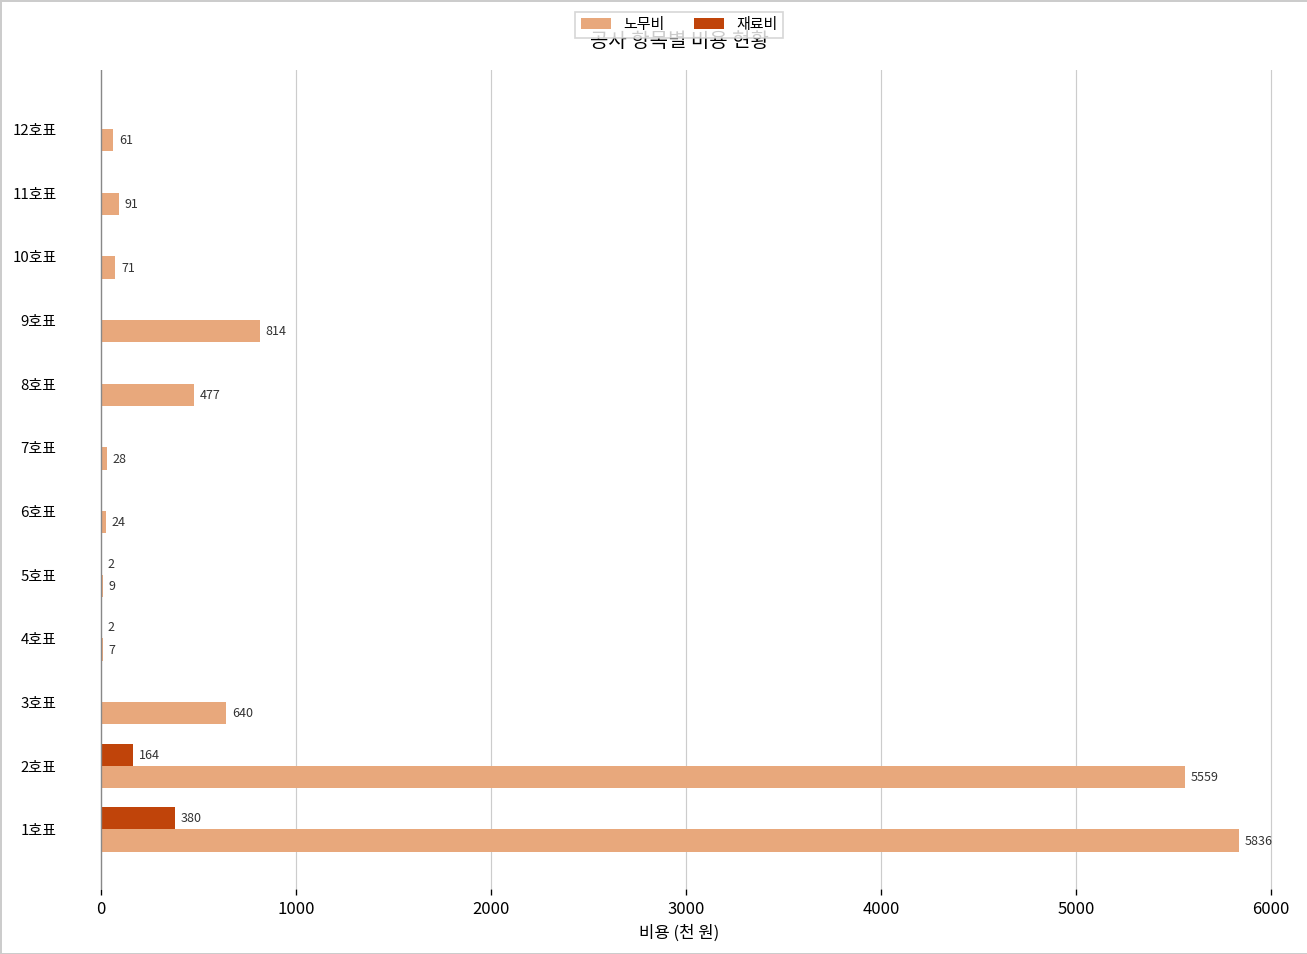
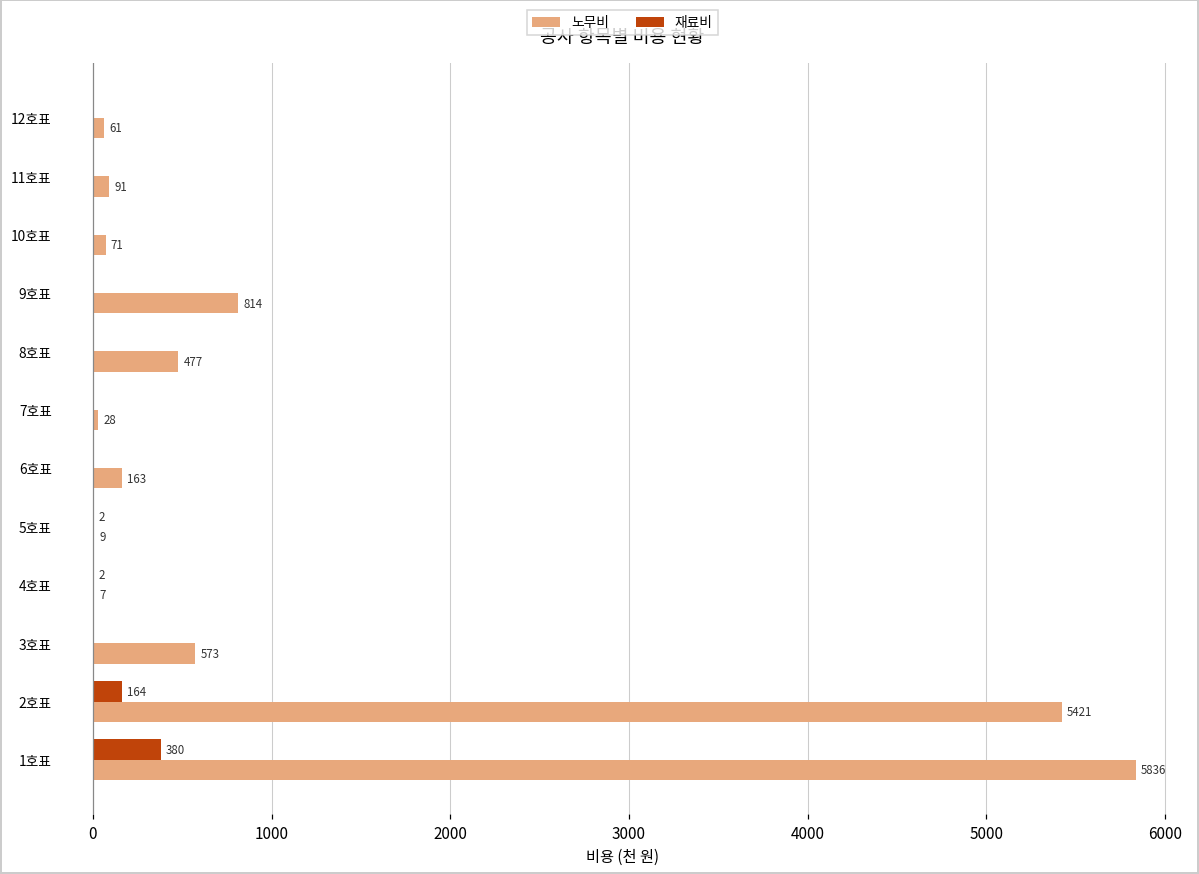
  {
    "노무비": {
      "12호표": 61,
      "11호표": 91,
      "10호표": 71,
      "9호표": 814,
      "8호표": 477,
      "7호표": 28,
-     "6호표": 24,
+     "6호표": 163,
      "5호표": 9,
      "4호표": 7,
-     "3호표": 640,
-     "2호표": 5559,
+     "3호표": 573,
+     "2호표": 5421,
      "1호표": 5836
    },
    "재료비": {
      "5호표": 2,
      "4호표": 2,
      "2호표": 164,
      "1호표": 380
    }
  }
